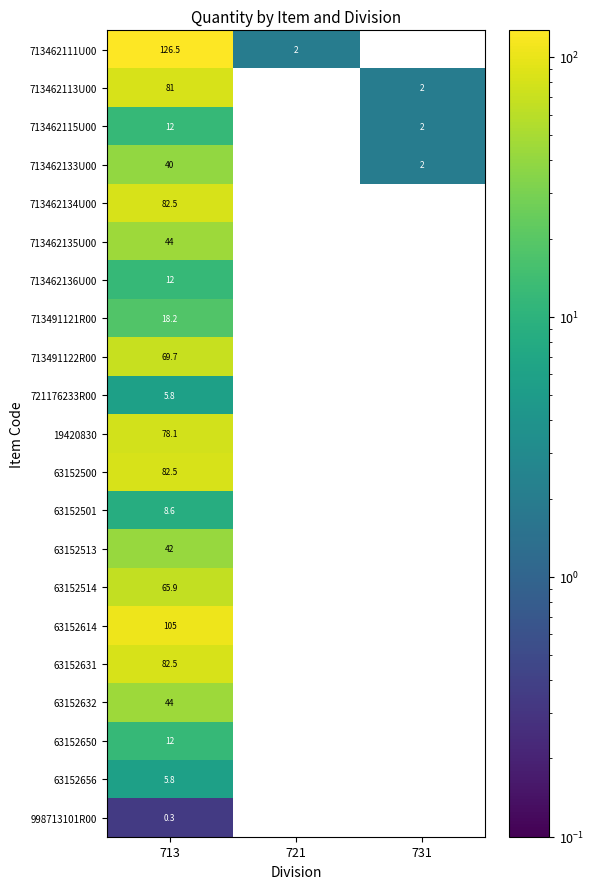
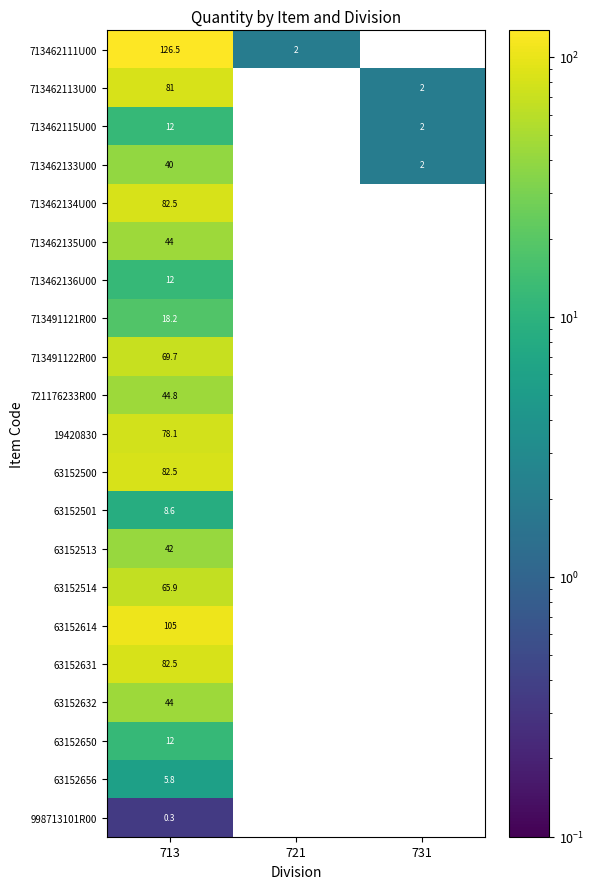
  {
    "713462111U00": {
      "713": 126.5,
      "721": 2
    },
    "713462113U00": {
      "713": 81,
      "731": 2
    },
    "713462115U00": {
      "713": 12,
      "731": 2
    },
    "713462133U00": {
      "713": 40,
      "731": 2
    },
    "713462134U00": {
      "713": 82.5
    },
    "713462135U00": {
      "713": 44
    },
    "713462136U00": {
      "713": 12
    },
    "713491121R00": {
      "713": 18.2
    },
    "713491122R00": {
      "713": 69.7
    },
    "721176233R00": {
-     "713": 5.8
+     "713": 44.8
    },
    "19420830": {
      "713": 78.1
    },
    "63152500": {
      "713": 82.5
    },
    "63152501": {
      "713": 8.6
    },
    "63152513": {
      "713": 42
    },
    "63152514": {
      "713": 65.9
    },
    "63152614": {
      "713": 105
    },
    "63152631": {
      "713": 82.5
    },
    "63152632": {
      "713": 44
    },
    "63152650": {
      "713": 12
    },
    "63152656": {
      "713": 5.8
    },
    "998713101R00": {
      "713": 0.3
    }
  }
